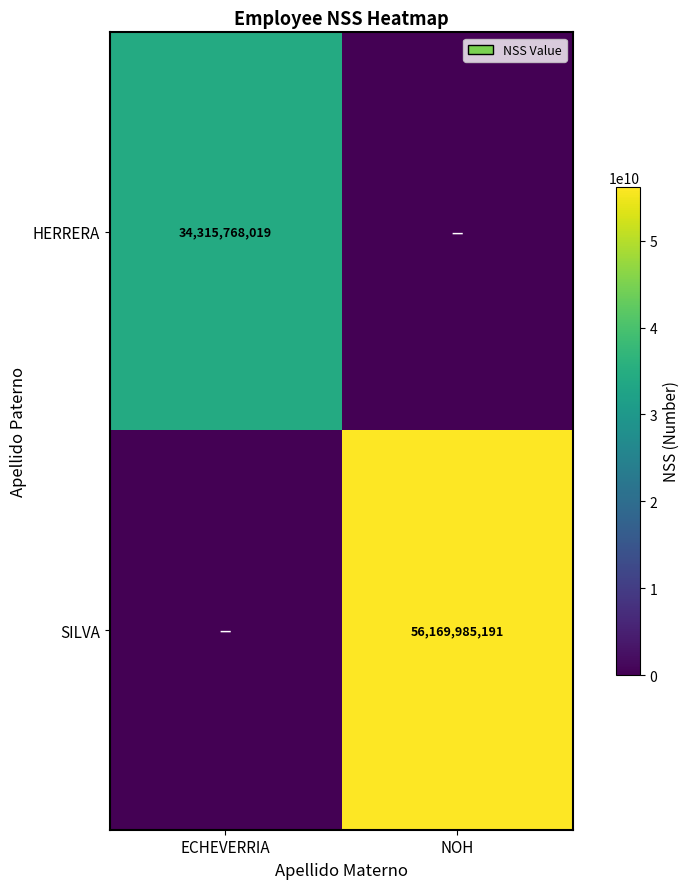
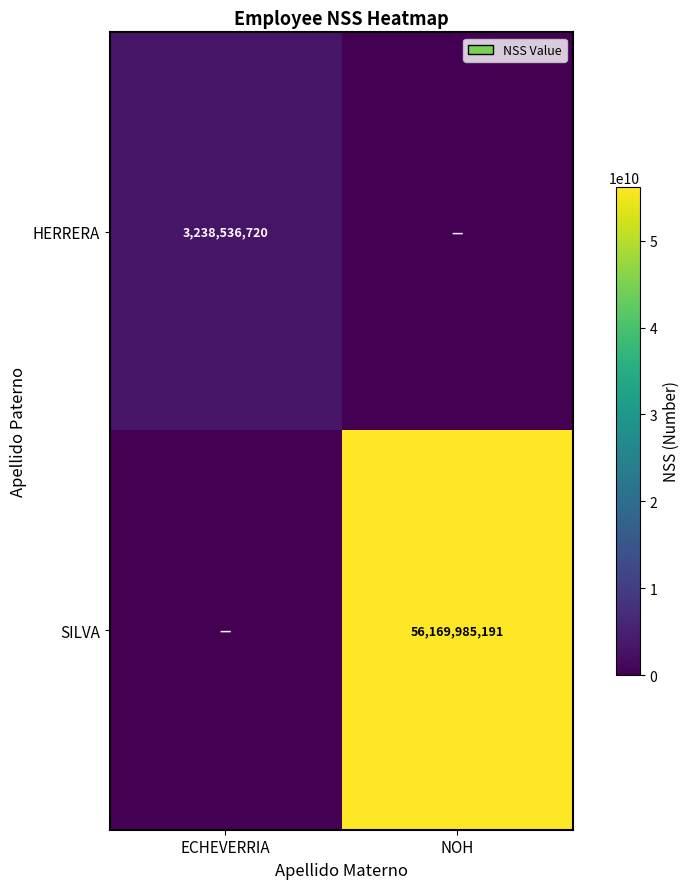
  {
    "HERRERA": {
-     "ECHEVERRIA": "34,315,768,019"
+     "ECHEVERRIA": "3,238,536,720"
    },
    "SILVA": {
      "NOH": "56,169,985,191"
    }
  }
